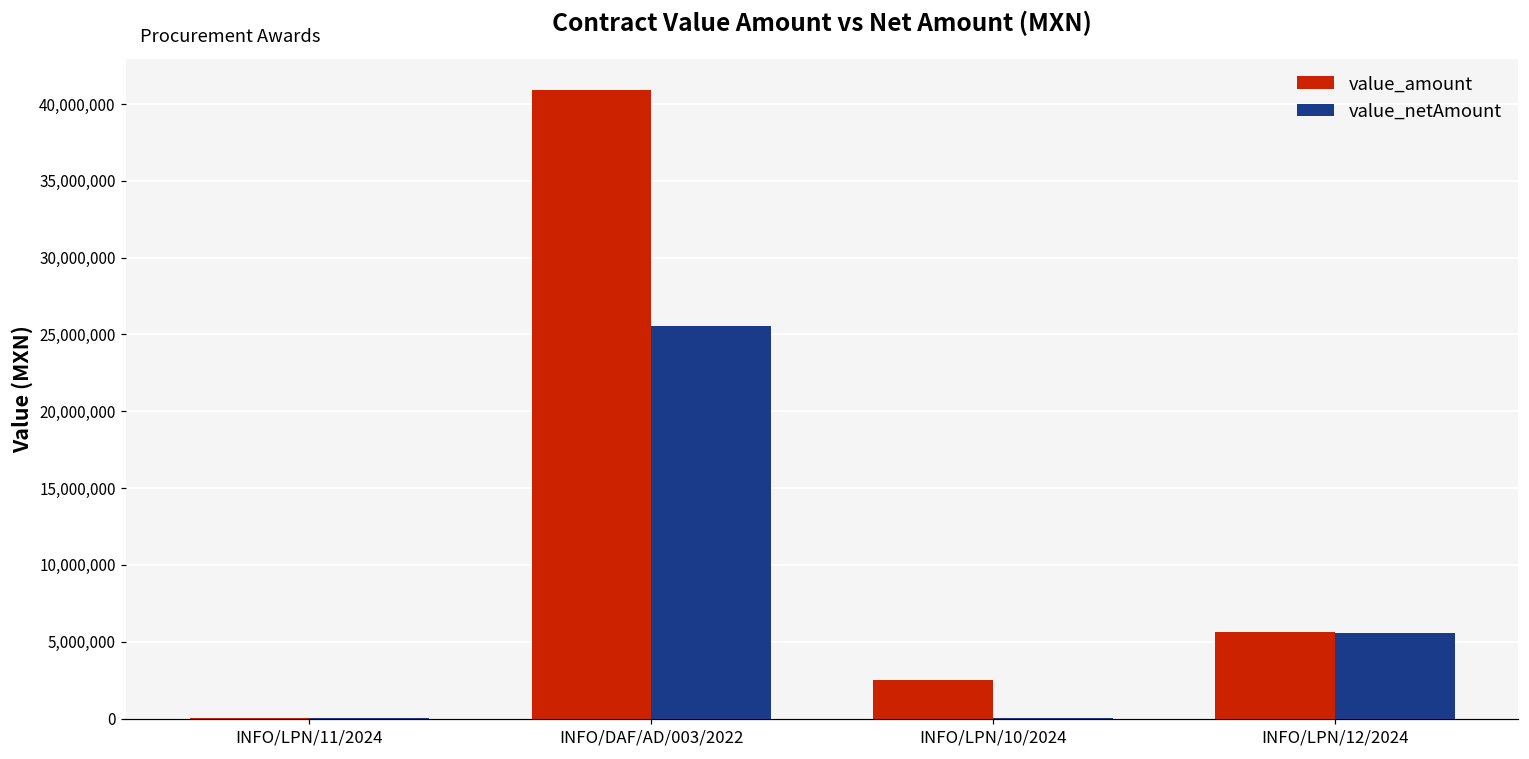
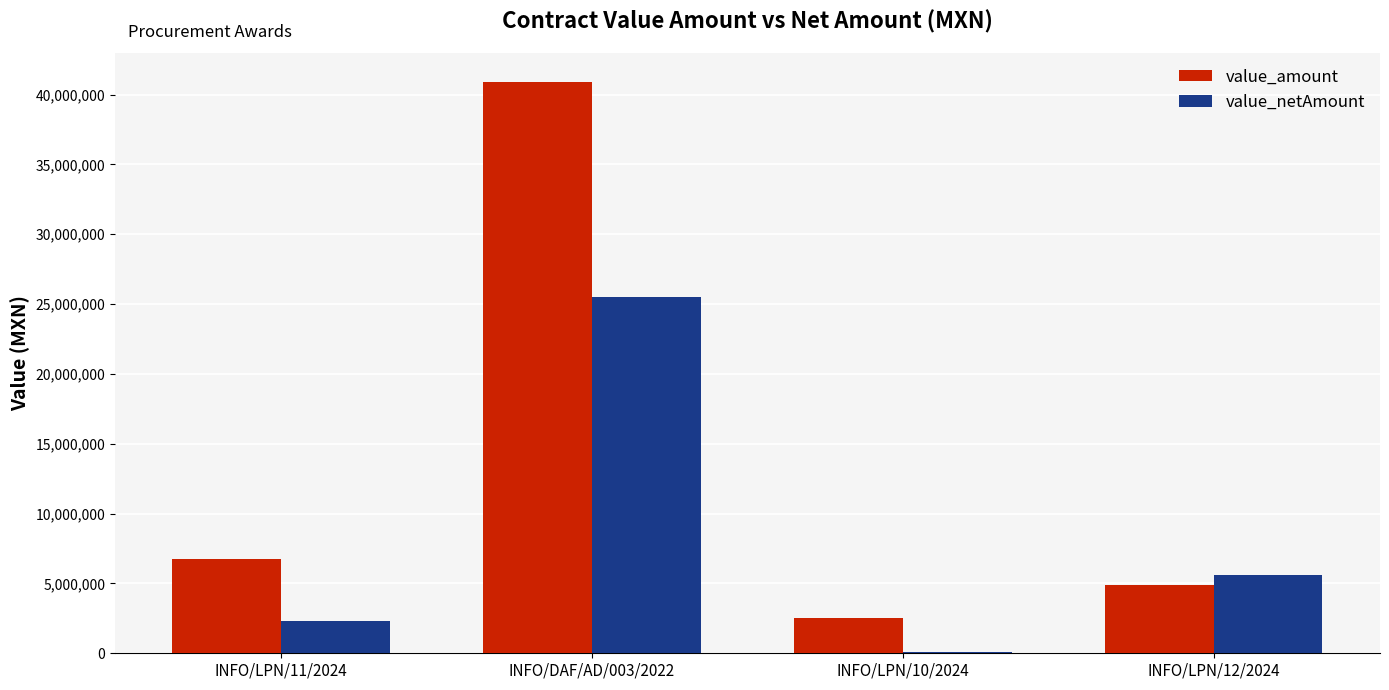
  {
    "value_amount": {
-     "INFO/LPN/11/2024": "0",
+     "INFO/LPN/11/2024": "6,700,000",
      "INFO/DAF/AD/003/2022": "40,900,000",
      "INFO/LPN/10/2024": "2,500,000",
-     "INFO/LPN/12/2024": "5,600,000"
+     "INFO/LPN/12/2024": "4,900,000"
    },
    "value_netAmount": {
-     "INFO/LPN/11/2024": "0",
+     "INFO/LPN/11/2024": "2,300,000",
      "INFO/DAF/AD/003/2022": "25,500,000",
      "INFO/LPN/12/2024": "5,600,000"
    }
  }
